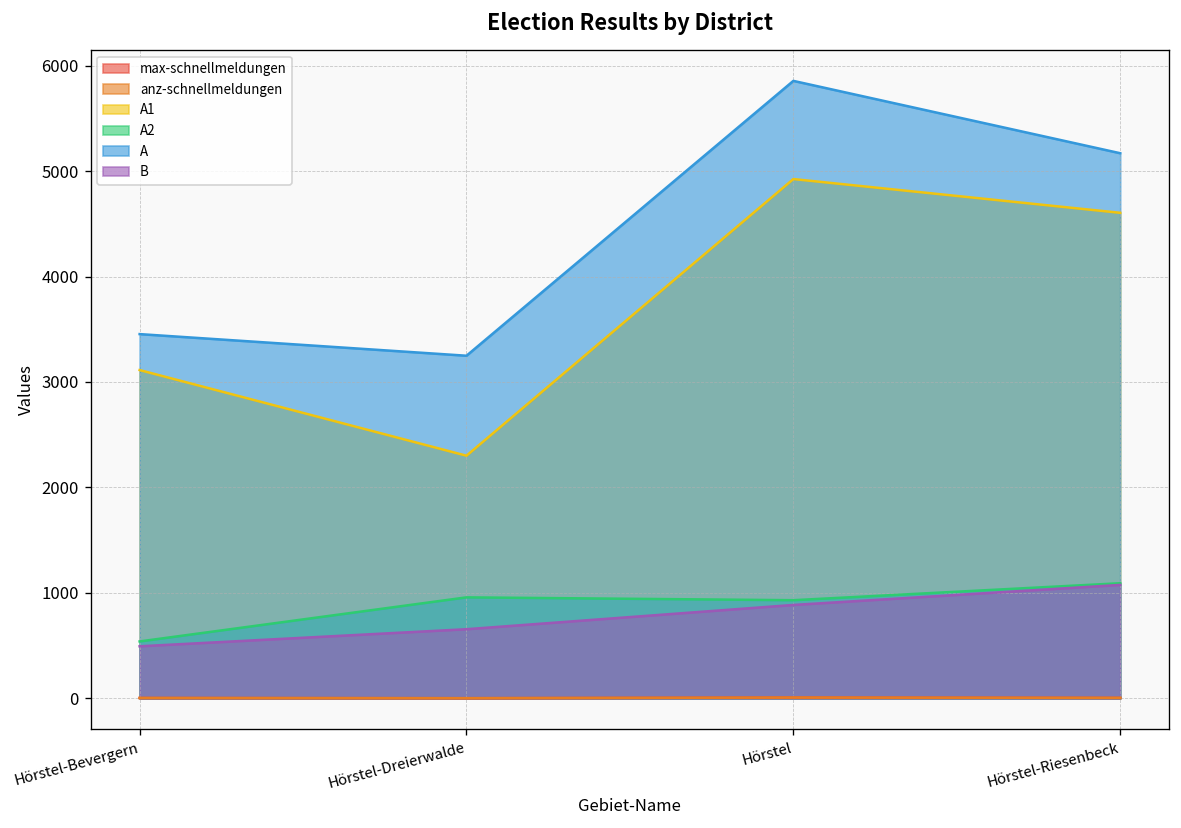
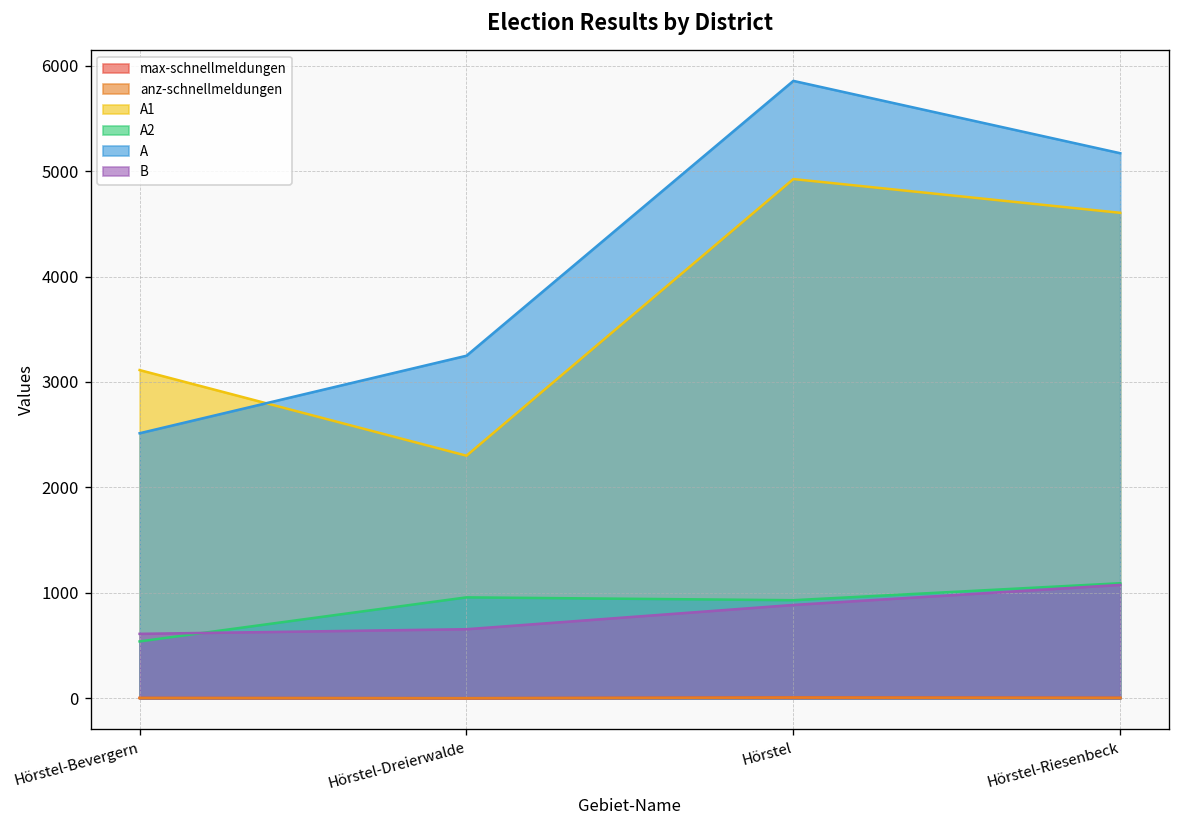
  {
    "anz-schnellmeldungen": {
      "Hörstel-Bevergern": 0,
      "Hörstel-Dreierwalde": 0,
      "Hörstel": 0,
      "Hörstel-Riesenbeck": 0
    },
    "A1": {
      "Hörstel-Bevergern": 3100,
      "Hörstel-Dreierwalde": 2300,
      "Hörstel": 4900,
      "Hörstel-Riesenbeck": 4600
    },
    "A2": {
      "Hörstel-Bevergern": 500,
      "Hörstel-Dreierwalde": 1000,
      "Hörstel": 900
    },
    "A": {
-     "Hörstel-Bevergern": 3500,
+     "Hörstel-Bevergern": 2500,
      "Hörstel-Dreierwalde": 3200,
      "Hörstel": 5900,
      "Hörstel-Riesenbeck": 5200
    },
    "B": {
-     "Hörstel-Bevergern": 500,
+     "Hörstel-Bevergern": 600,
      "Hörstel-Dreierwalde": 700,
      "Hörstel": 900
    }
  }
